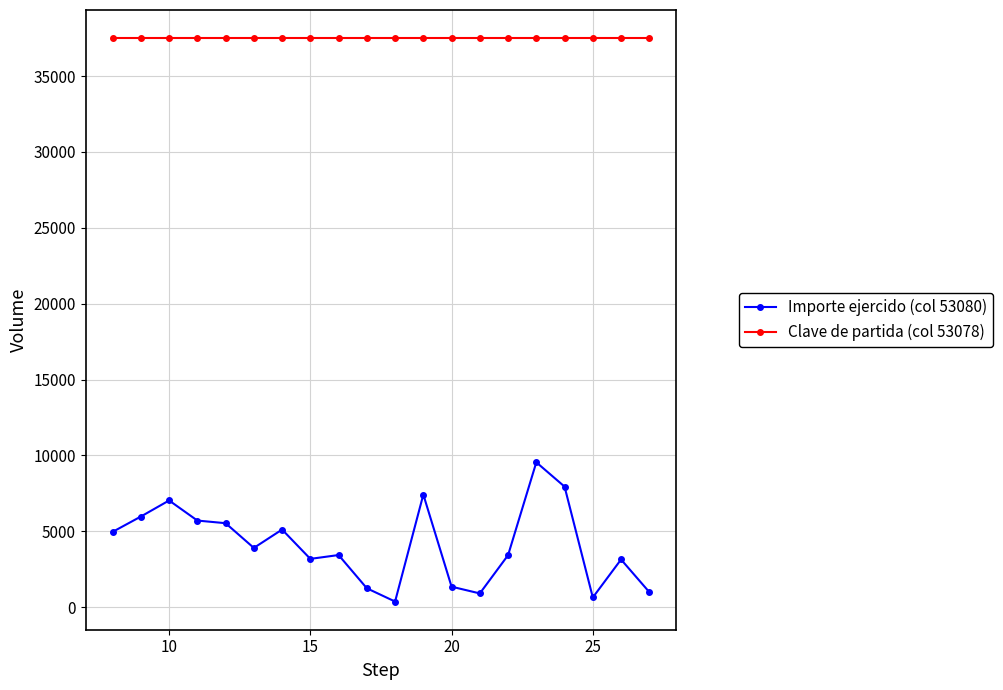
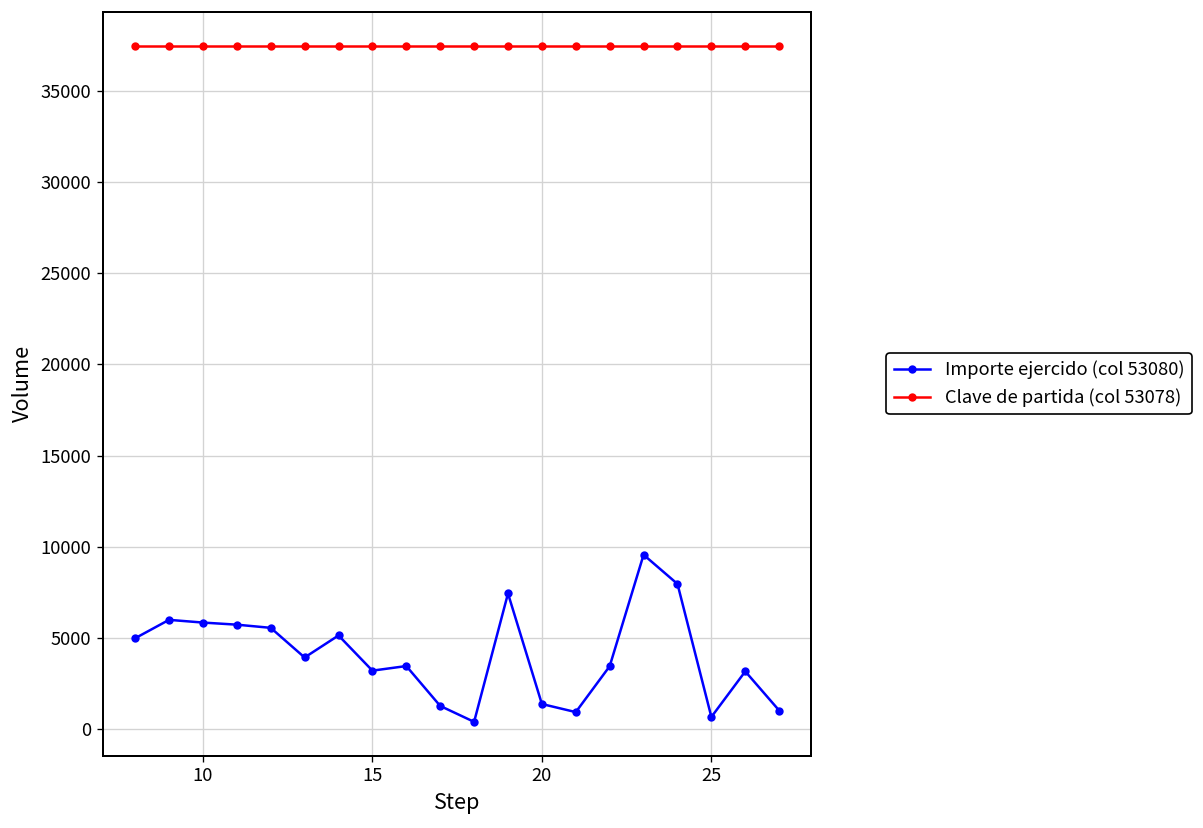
  {
    "Importe ejercido (col 53080)": {
-     "10": 7000,
+     "10": 5800,
      "15": 3200,
      "20": 1400,
      "25": 600
    },
    "Clave de partida (col 53078)": {
      "10": 37500,
      "15": 37500,
      "20": 37500,
      "25": 37500
    }
  }
